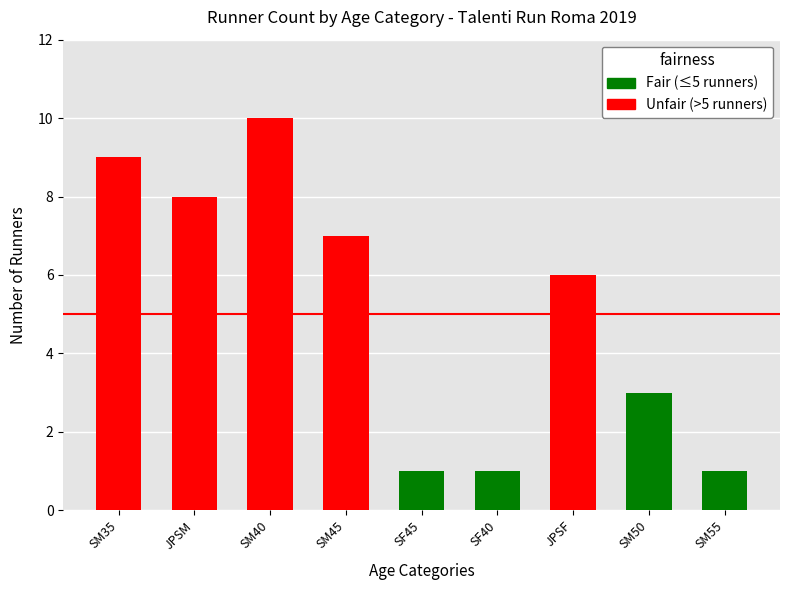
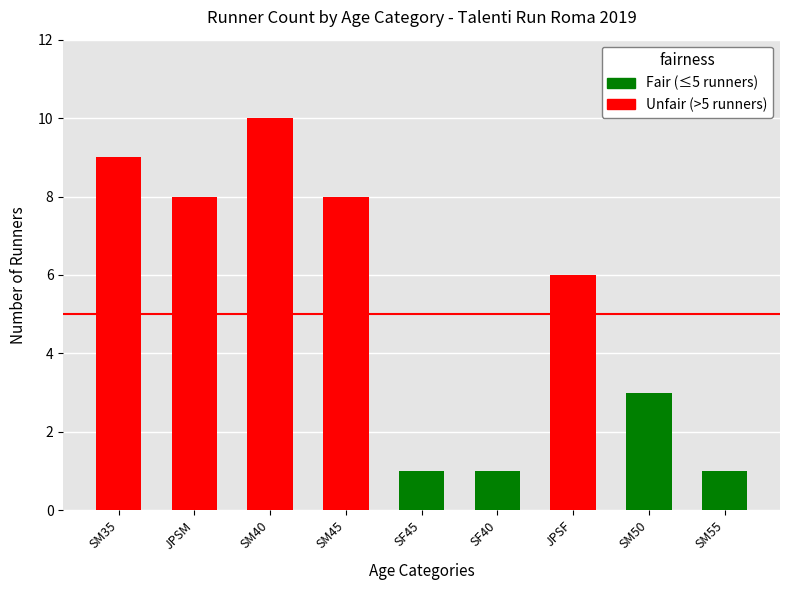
  {
    "SM35": 9,
    "JPSM": 8,
    "SM40": 10,
-   "SM45": 7,
+   "SM45": 8,
    "SF45": 1,
    "SF40": 1,
    "JPSF": 6,
    "SM50": 3,
    "SM55": 1
  }
